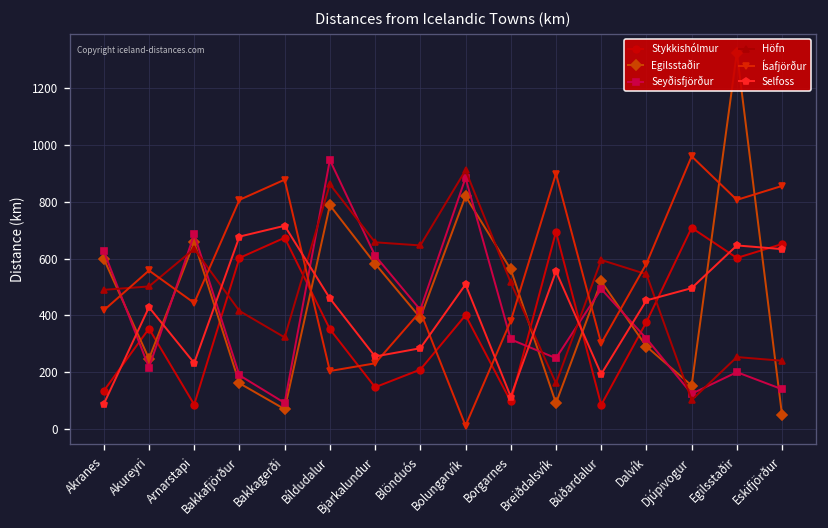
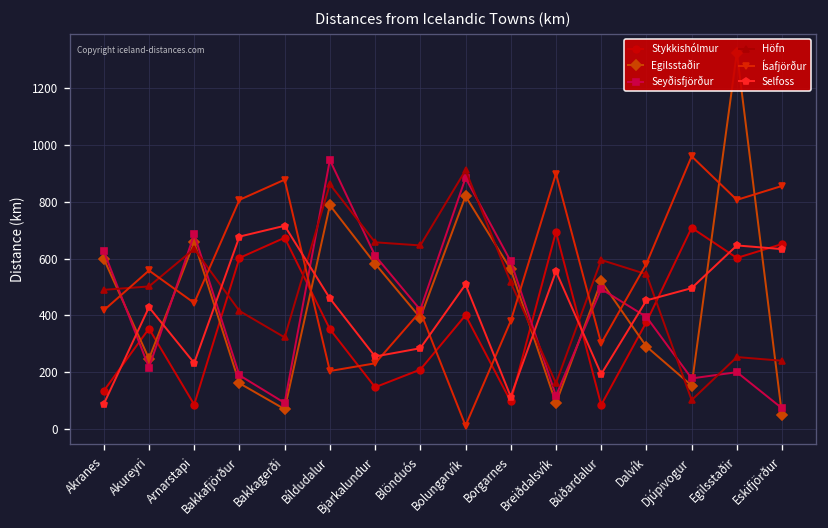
  {
    "Seyðisfjörður": {
      "Akranes": 630,
      "Akureyri": 220,
      "Arnarstapi": 690,
      "Bakkafjörður": 190,
      "Bakkagerði": 90,
      "Bíldudalur": 950,
      "Bjarkalundur": 610,
      "Bolungarvík": 880,
-     "Borgarnes": 320,
-     "Breiðdalsvík": 250,
+     "Borgarnes": 590,
+     "Breiðdalsvík": 120,
      "Búðardalur": 490,
-     "Dalvík": 320,
-     "Djúpivogur": 130,
+     "Dalvík": 400,
+     "Djúpivogur": 180,
      "Egilsstaðir": 200,
-     "Eskifjörður": 140
+     "Eskifjörður": 70
    }
  }
